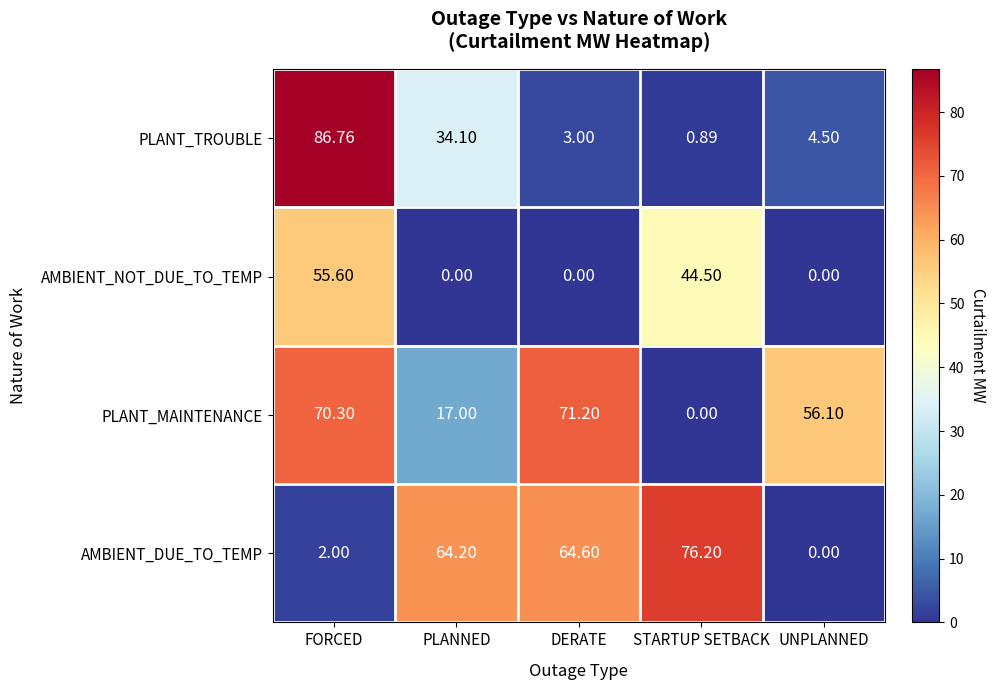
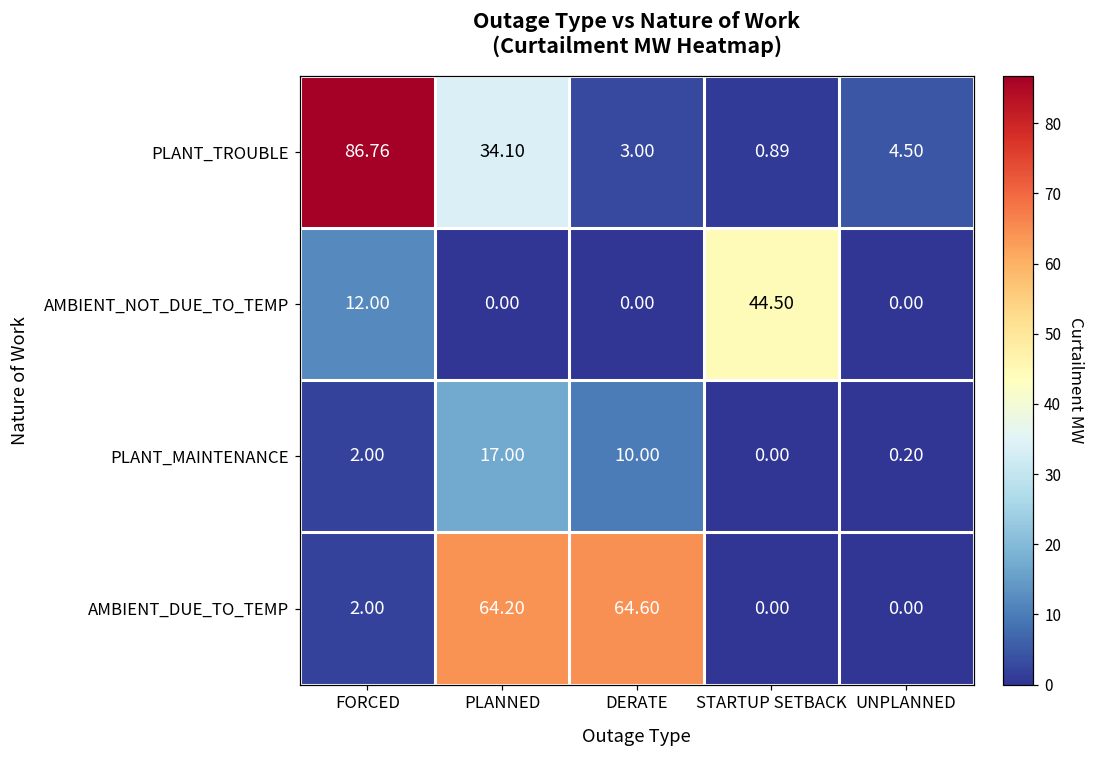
  {
    "PLANT_TROUBLE": {
      "FORCED": 86.76,
      "PLANNED": 34.10,
      "DERATE": 3.00,
      "STARTUP SETBACK": 0.89,
      "UNPLANNED": 4.50
    },
    "AMBIENT_NOT_DUE_TO_TEMP": {
-     "FORCED": 55.60,
+     "FORCED": 12.00,
      "PLANNED": 0.00,
      "DERATE": 0.00,
      "STARTUP SETBACK": 44.50,
      "UNPLANNED": 0.00
    },
    "PLANT_MAINTENANCE": {
-     "FORCED": 70.30,
+     "FORCED": 2.00,
      "PLANNED": 17.00,
-     "DERATE": 71.20,
+     "DERATE": 10.00,
      "STARTUP SETBACK": 0.00,
-     "UNPLANNED": 56.10
+     "UNPLANNED": 0.20
    },
    "AMBIENT_DUE_TO_TEMP": {
      "FORCED": 2.00,
      "PLANNED": 64.20,
      "DERATE": 64.60,
-     "STARTUP SETBACK": 76.20,
+     "STARTUP SETBACK": 0.00,
      "UNPLANNED": 0.00
    }
  }
